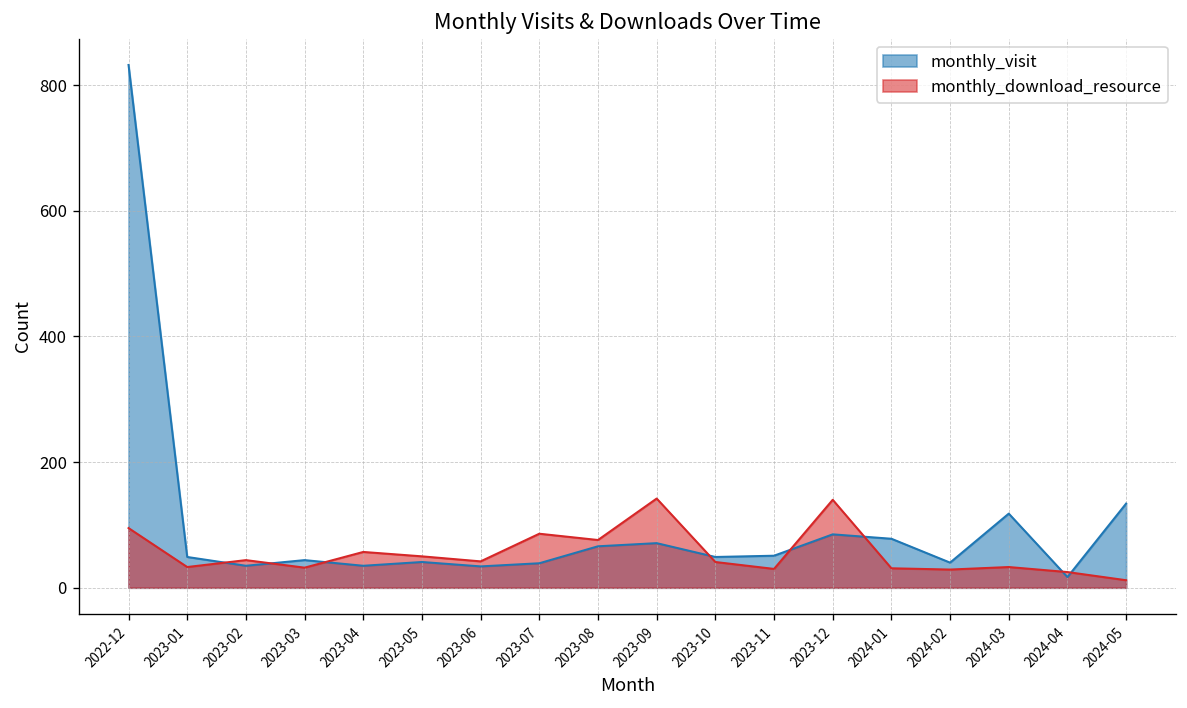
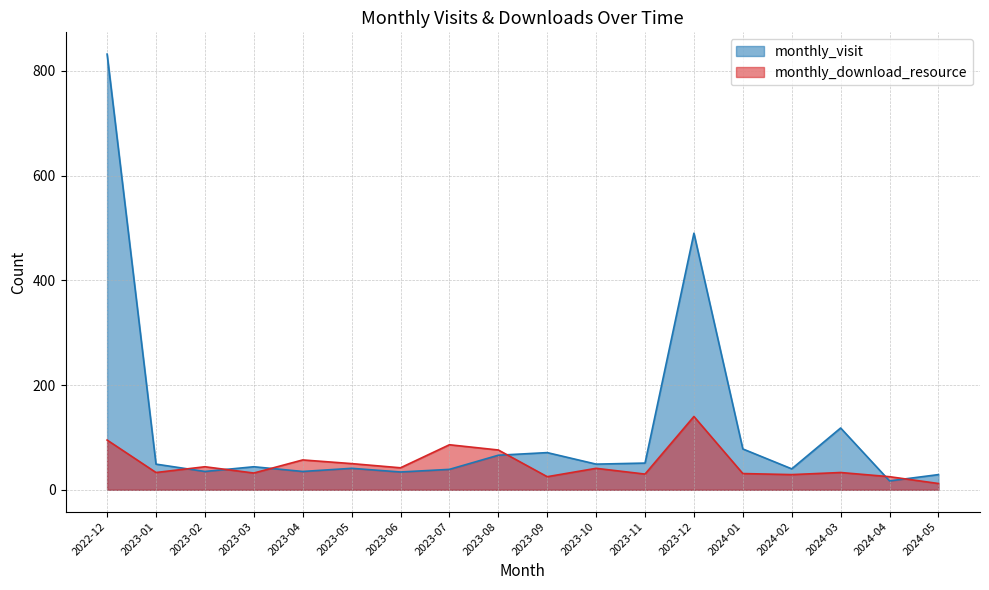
  {
    "monthly_visit": {
      "2022-12": 830,
      "2023-01": 50,
      "2023-02": 40,
      "2023-03": 40,
      "2023-04": 40,
      "2023-05": 40,
      "2023-06": 30,
      "2023-07": 40,
      "2023-08": 70,
      "2023-09": 70,
      "2023-10": 50,
      "2023-11": 50,
-     "2023-12": 90,
+     "2023-12": 490,
      "2024-01": 80,
      "2024-02": 40,
      "2024-03": 120,
      "2024-04": 20,
-     "2024-05": 130
+     "2024-05": 30
    },
    "monthly_download_resource": {
      "2022-12": 100,
      "2023-01": 30,
      "2023-02": 40,
      "2023-03": 30,
      "2023-04": 60,
      "2023-05": 50,
      "2023-06": 40,
      "2023-07": 90,
      "2023-08": 80,
-     "2023-09": 140,
+     "2023-09": 30,
      "2023-10": 40,
      "2023-11": 30,
      "2023-12": 140,
      "2024-01": 30,
      "2024-02": 30,
      "2024-03": 30,
      "2024-04": 30,
      "2024-05": 10
    }
  }
